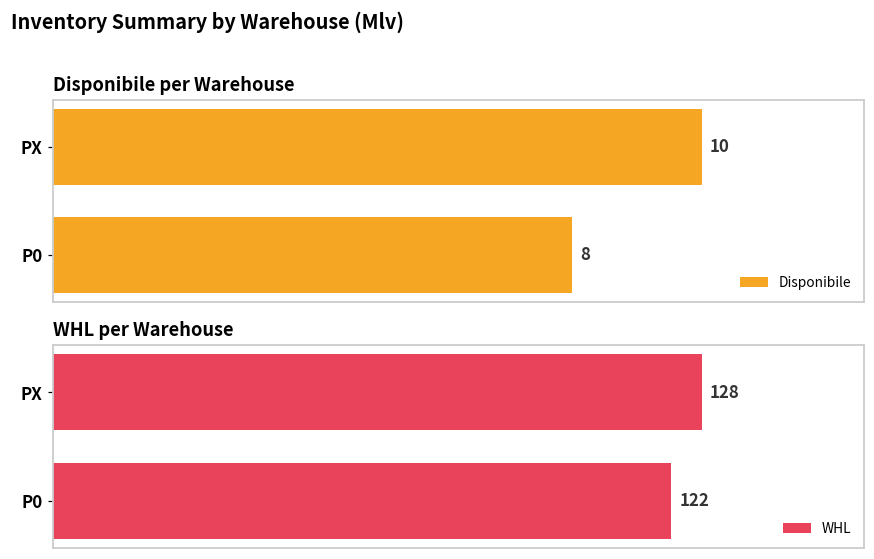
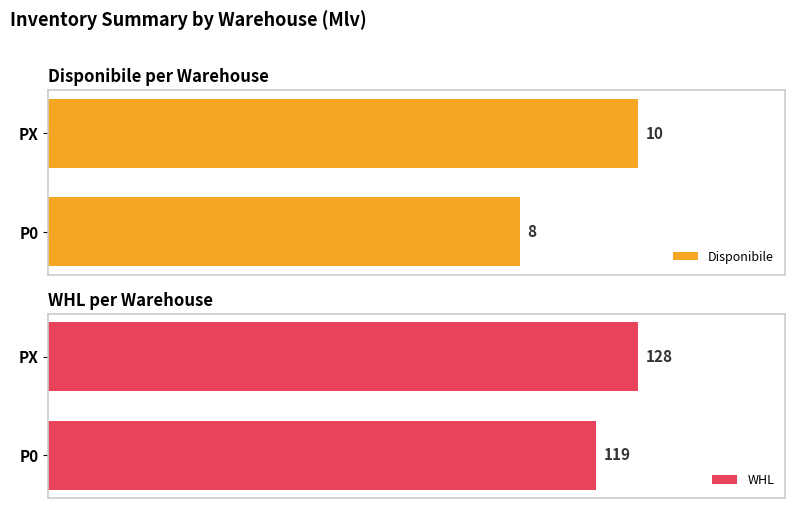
  {
    "Disponibile per Warehouse": {
      "PX": 10,
      "P0": 8
    },
    "WHL per Warehouse": {
      "PX": 128,
-     "P0": 122
+     "P0": 119
    }
  }
